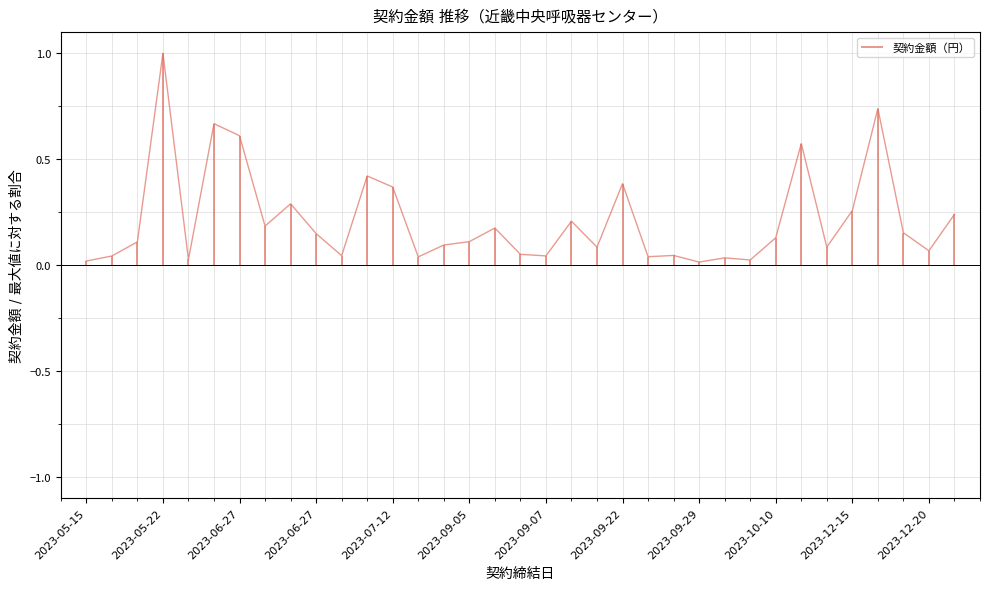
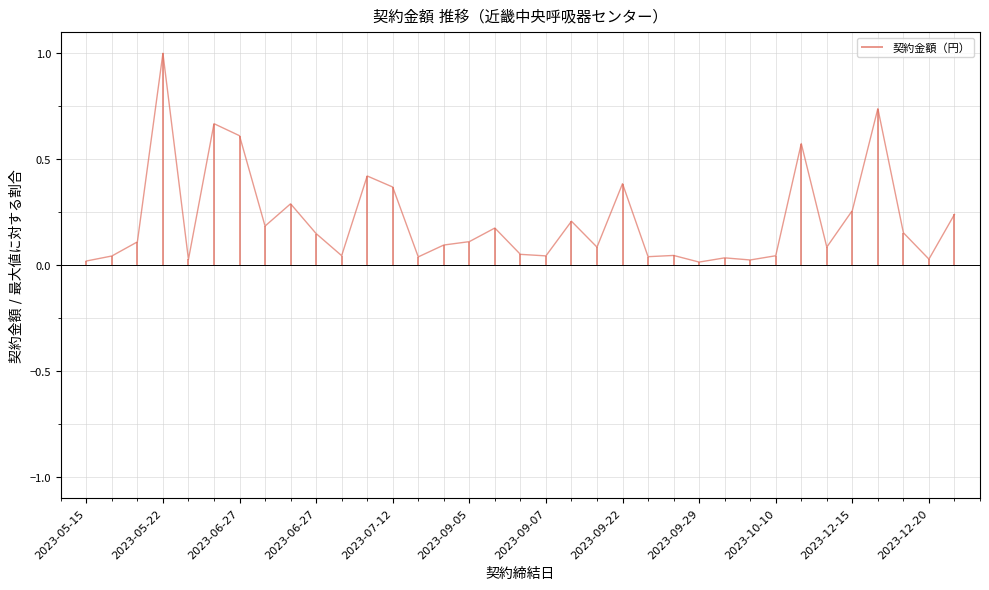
  {
    "2023-05-15": 0.02,
    "2023-07-12": 0.37,
    "2023-09-05": 0.11,
-   "2023-10-10": 0.13,
-   "2023-12-20": 0.07
+   "2023-10-10": 0.04,
+   "2023-12-20": 0.03
  }
